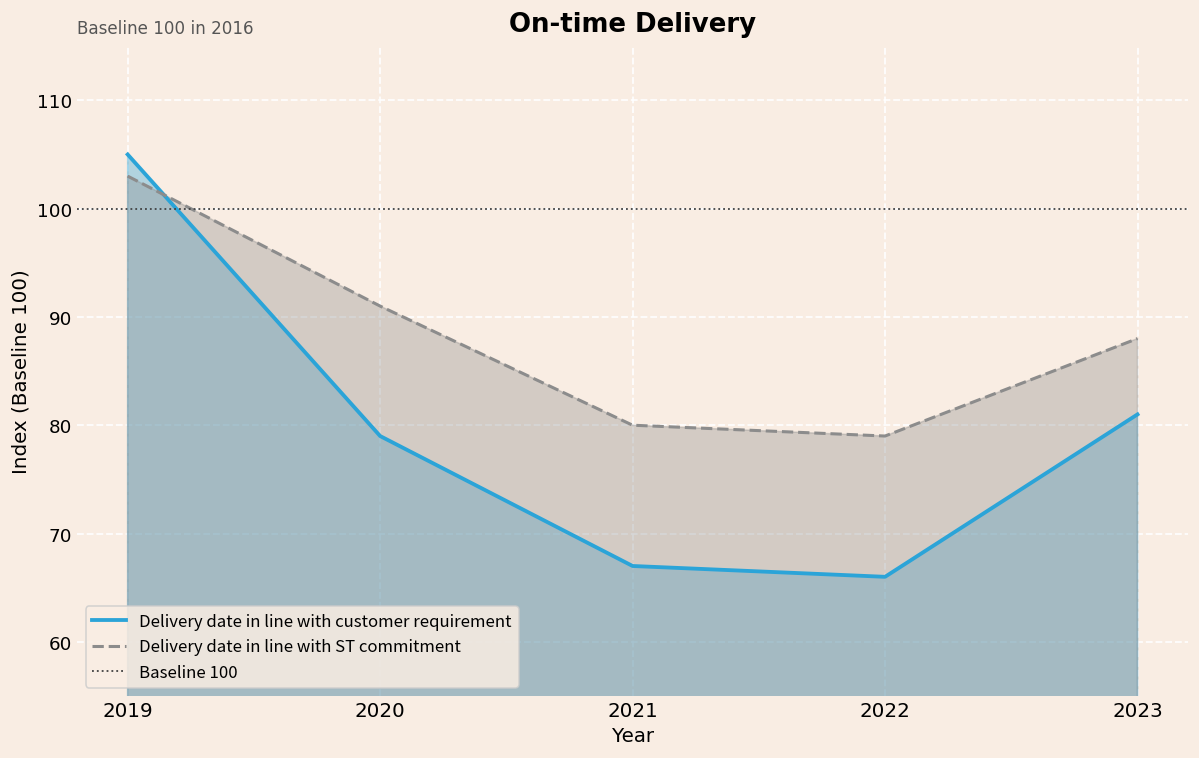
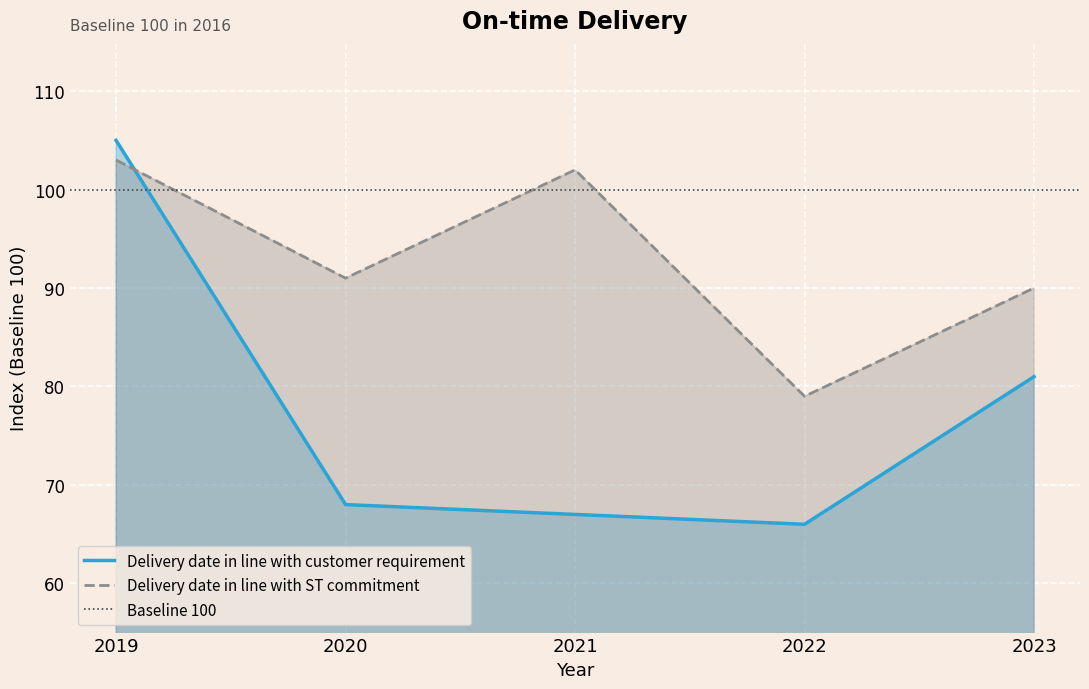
  {
    "Delivery date in line with customer requirement": {
      "2019": 105,
-     "2020": 79,
+     "2020": 68,
      "2021": 67,
      "2022": 66,
      "2023": 81
    },
    "Delivery date in line with ST commitment": {
      "2019": 103,
      "2020": 91,
-     "2021": 80,
+     "2021": 102,
      "2022": 79,
-     "2023": 88
+     "2023": 90
    }
  }
